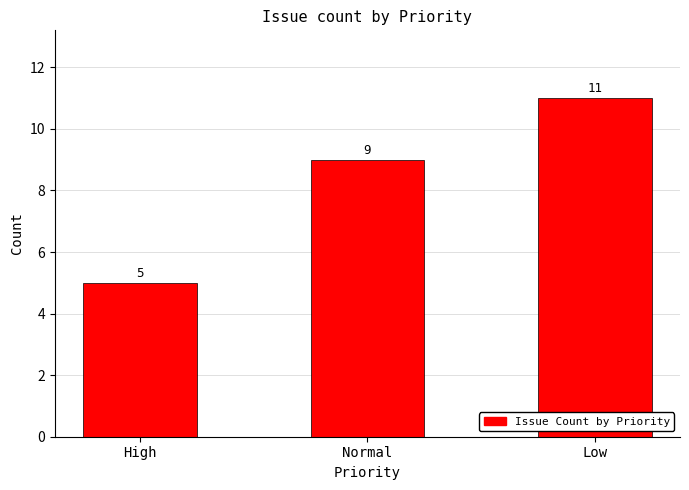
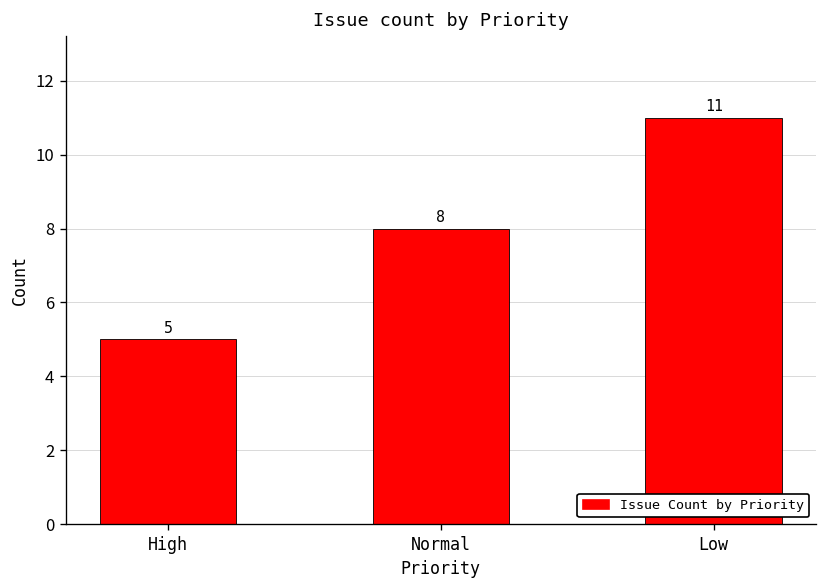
  {
    "High": 5,
-   "Normal": 9,
+   "Normal": 8,
    "Low": 11
  }
